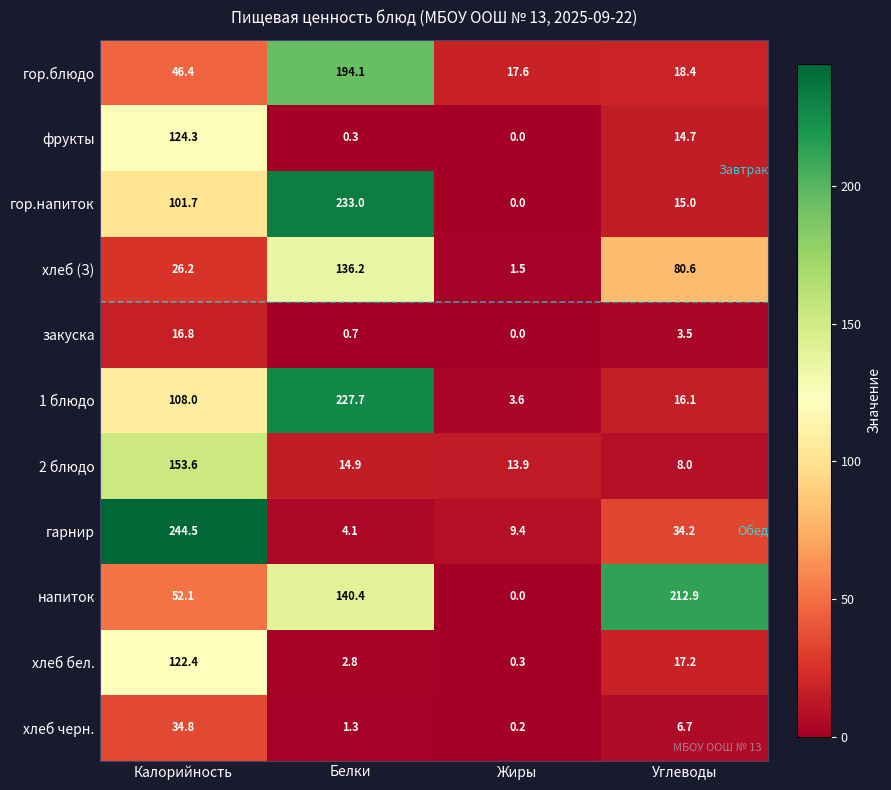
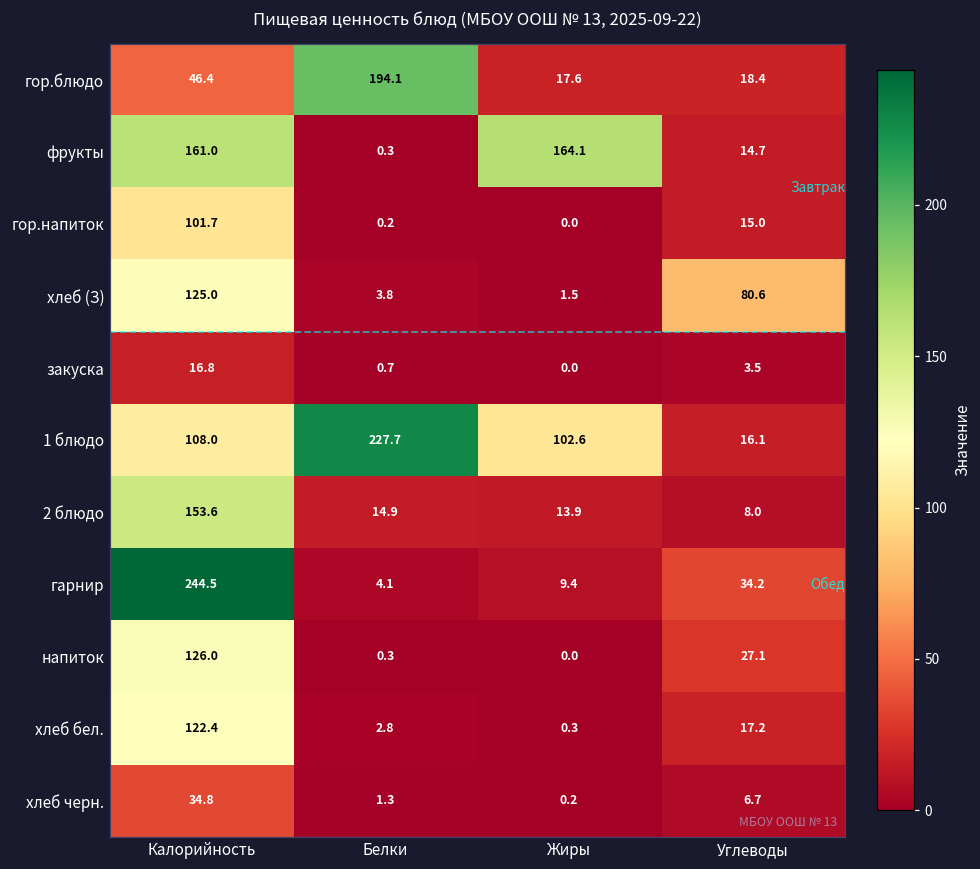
  {
    "гор.блюдо": {
      "Калорийность": 46.4,
      "Белки": 194.1,
      "Жиры": 17.6,
      "Углеводы": 18.4
    },
    "фрукты": {
-     "Калорийность": 124.3,
+     "Калорийность": 161.0,
      "Белки": 0.3,
-     "Жиры": 0.0
+     "Жиры": 164.1
    },
    "гор.напиток": {
      "Калорийность": 101.7,
-     "Белки": 233.0,
+     "Белки": 0.2,
      "Жиры": 0.0
    },
    "хлеб (З)": {
-     "Калорийность": 26.2,
-     "Белки": 136.2,
+     "Калорийность": 125.0,
+     "Белки": 3.8,
      "Жиры": 1.5,
      "Углеводы": 80.6
    },
    "закуска": {
      "Калорийность": 16.8,
      "Белки": 0.7,
      "Жиры": 0.0,
      "Углеводы": 3.5
    },
    "1 блюдо": {
      "Калорийность": 108.0,
      "Белки": 227.7,
-     "Жиры": 3.6,
+     "Жиры": 102.6,
      "Углеводы": 16.1
    },
    "2 блюдо": {
      "Калорийность": 153.6,
      "Белки": 14.9,
      "Жиры": 13.9,
      "Углеводы": 8.0
    },
    "гарнир": {
      "Калорийность": 244.5,
      "Белки": 4.1,
      "Жиры": 9.4
    },
    "напиток": {
-     "Калорийность": 52.1,
-     "Белки": 140.4,
+     "Калорийность": 126.0,
+     "Белки": 0.3,
      "Жиры": 0.0,
-     "Углеводы": 212.9
+     "Углеводы": 27.1
    },
    "хлеб бел.": {
      "Калорийность": 122.4,
      "Белки": 2.8,
      "Жиры": 0.3,
      "Углеводы": 17.2
    },
    "хлеб черн.": {
      "Калорийность": 34.8,
      "Белки": 1.3,
      "Жиры": 0.2
    }
  }
